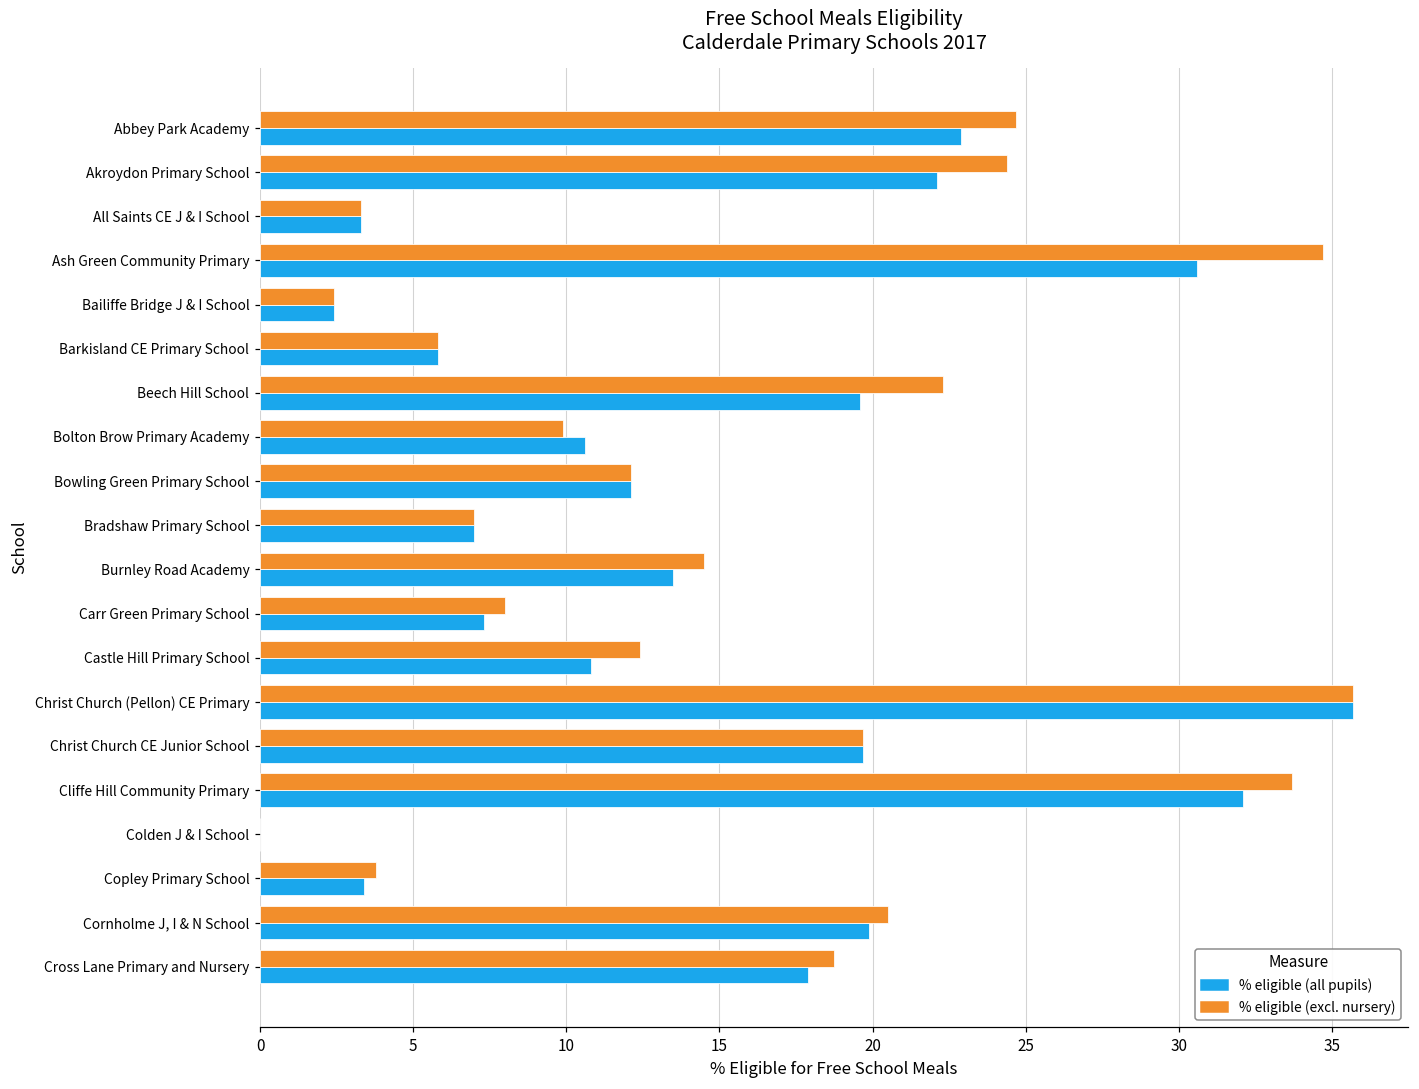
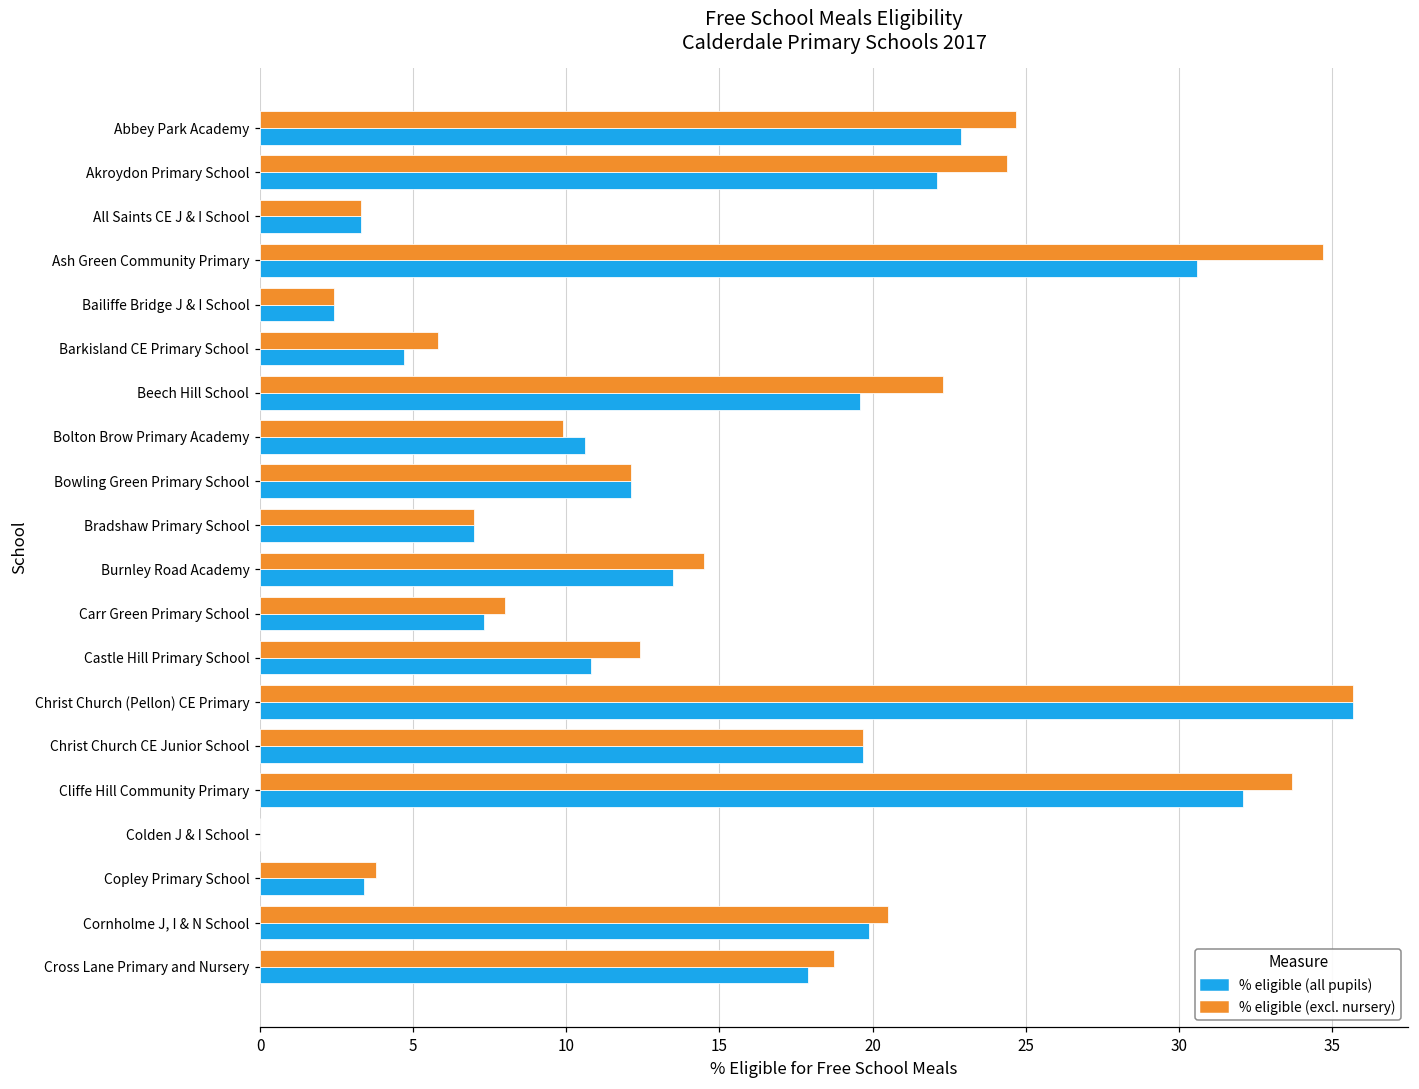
  {
    "% eligible (all pupils)": {
      "Abbey Park Academy": 22.9,
      "Akroydon Primary School": 22.1,
      "All Saints CE J & I School": 3.3,
      "Ash Green Community Primary": 30.6,
      "Bailiffe Bridge J & I School": 2.4,
-     "Barkisland CE Primary School": 5.8,
+     "Barkisland CE Primary School": 4.7,
      "Beech Hill School": 19.6,
      "Bolton Brow Primary Academy": 10.6,
      "Bowling Green Primary School": 12.1,
      "Bradshaw Primary School": 7.0,
      "Burnley Road Academy": 13.5,
      "Carr Green Primary School": 7.3,
      "Castle Hill Primary School": 10.8,
      "Christ Church (Pellon) CE Primary": 35.7,
      "Christ Church CE Junior School": 19.7,
      "Cliffe Hill Community Primary": 32.1,
      "Colden J & I School": 0.0,
      "Copley Primary School": 3.4,
      "Cornholme J, I & N School": 19.9,
      "Cross Lane Primary and Nursery": 17.9
    },
    "% eligible (excl. nursery)": {
      "Abbey Park Academy": 24.7,
      "Akroydon Primary School": 24.4,
      "All Saints CE J & I School": 3.3,
      "Ash Green Community Primary": 34.7,
      "Bailiffe Bridge J & I School": 2.4,
      "Barkisland CE Primary School": 5.8,
      "Beech Hill School": 22.3,
      "Bolton Brow Primary Academy": 9.9,
      "Bowling Green Primary School": 12.1,
      "Bradshaw Primary School": 7.0,
      "Burnley Road Academy": 14.5,
      "Carr Green Primary School": 8.0,
      "Castle Hill Primary School": 12.4,
      "Christ Church (Pellon) CE Primary": 35.7,
      "Christ Church CE Junior School": 19.7,
      "Cliffe Hill Community Primary": 33.7,
      "Colden J & I School": 0.0,
      "Copley Primary School": 3.8,
      "Cornholme J, I & N School": 20.5,
      "Cross Lane Primary and Nursery": 18.8
    }
  }
